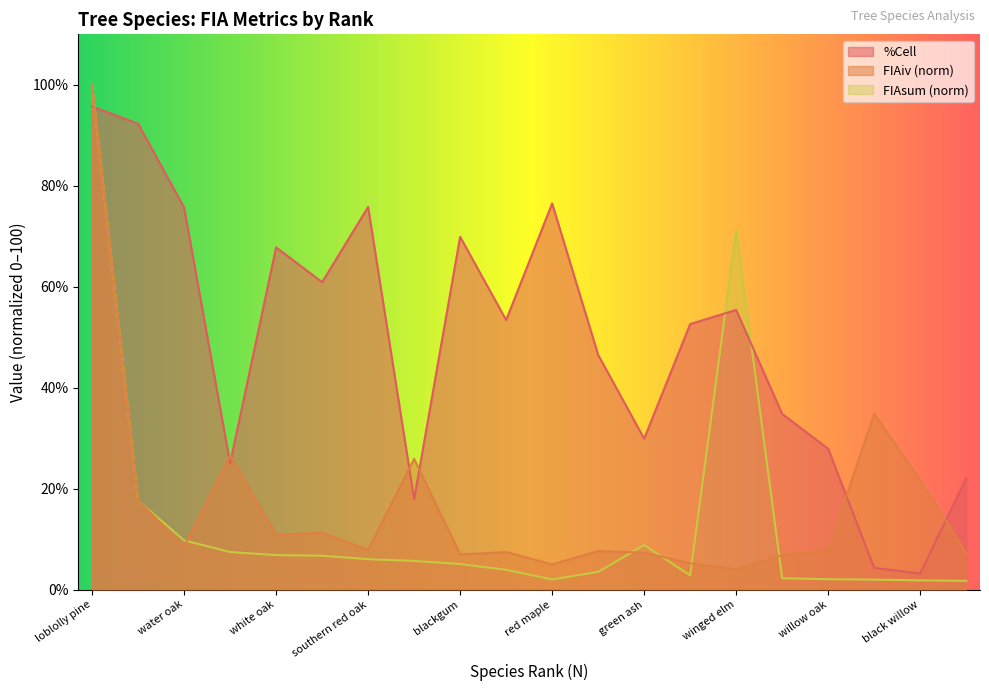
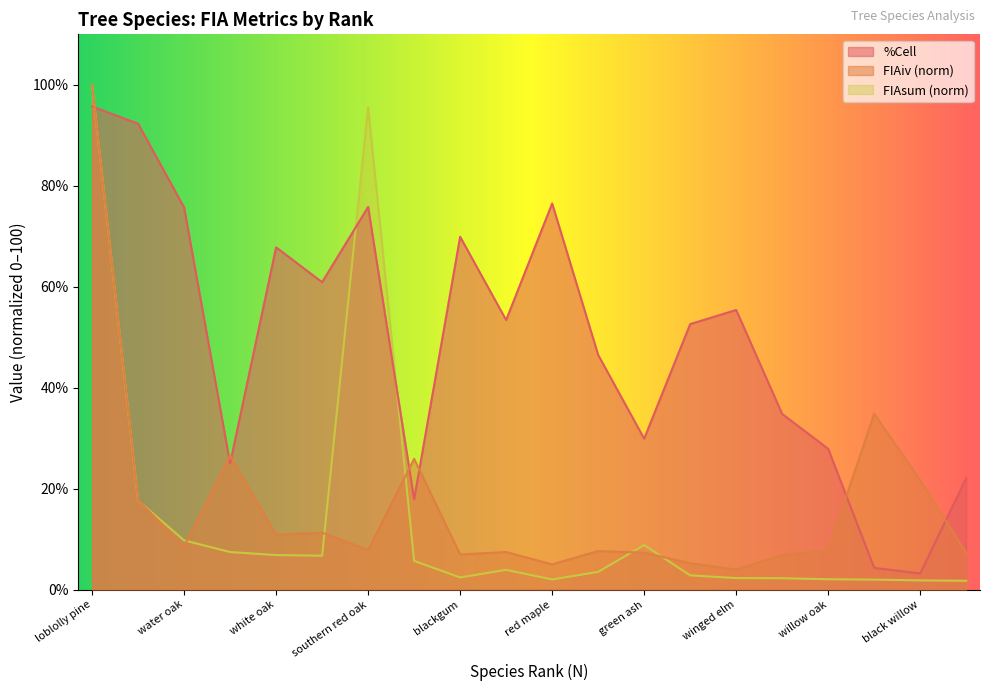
  {
    "FIAsum (norm)": {
      "water oak": "10%",
      "white oak": "7%",
-     "southern red oak": "6%",
-     "blackgum": "5%",
+     "southern red oak": "96%",
+     "blackgum": "2%",
      "red maple": "2%",
      "green ash": "9%",
-     "winged elm": "71%",
+     "winged elm": "2%",
      "willow oak": "2%",
      "black willow": "2%"
    }
  }
